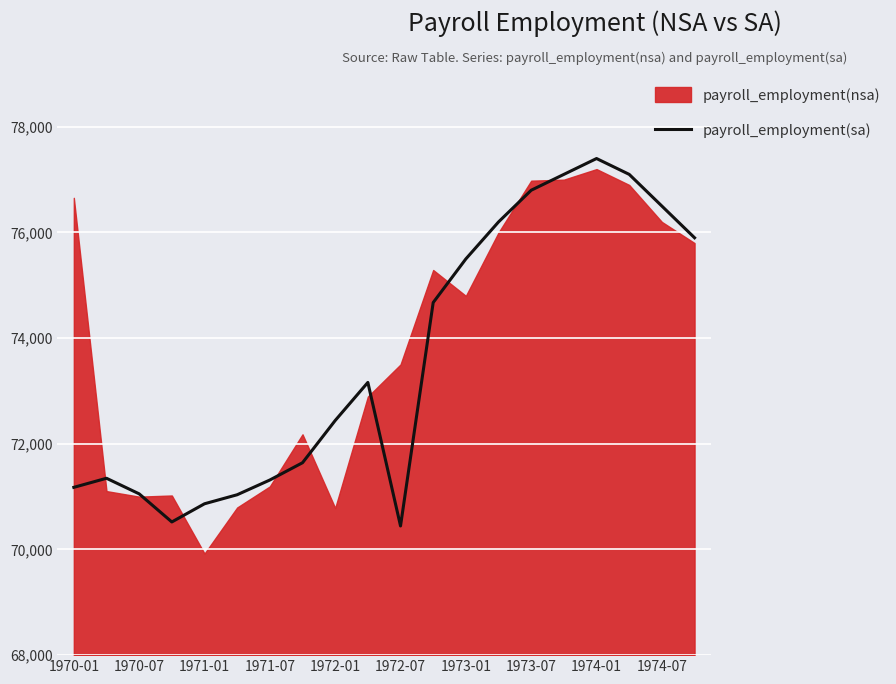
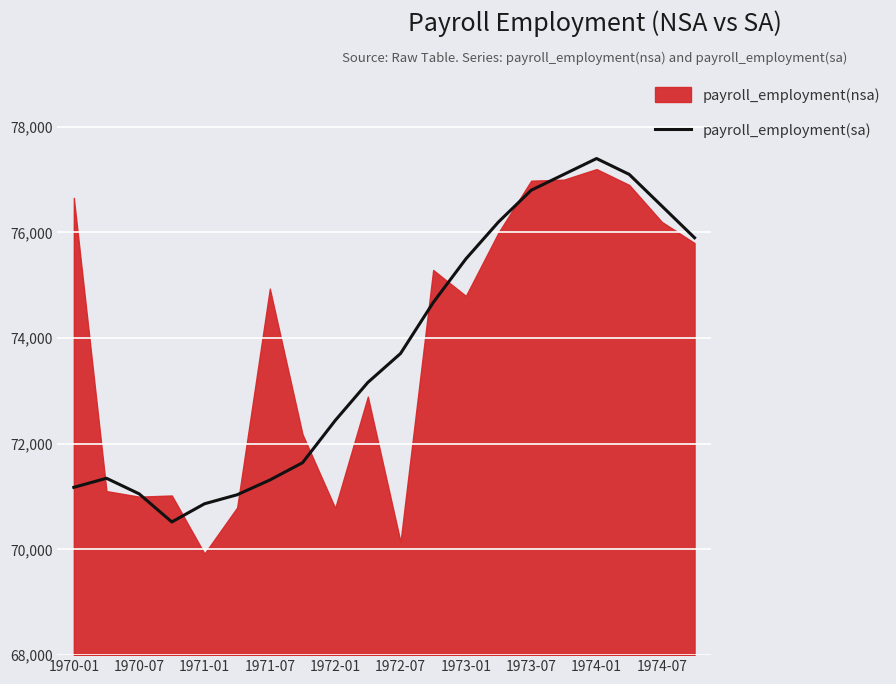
  {
    "payroll_employment(sa)": {
      "1970-01": "71,200",
      "1970-07": "71,100",
      "1971-01": "70,900",
      "1971-07": "71,300",
      "1972-01": "72,400",
-     "1972-07": "70,400",
+     "1972-07": "73,700",
      "1973-01": "75,500",
      "1973-07": "76,800",
      "1974-01": "77,400",
      "1974-07": "76,500"
    },
    "payroll_employment(nsa)": {
      "1970-01": "76,700",
      "1970-07": "71,000",
      "1971-01": "69,900",
-     "1971-07": "71,200",
+     "1971-07": "74,900",
      "1972-01": "70,800",
-     "1972-07": "73,500",
+     "1972-07": "70,100",
      "1973-01": "74,800",
      "1973-07": "77,000",
      "1974-01": "77,200",
      "1974-07": "76,200"
    }
  }
